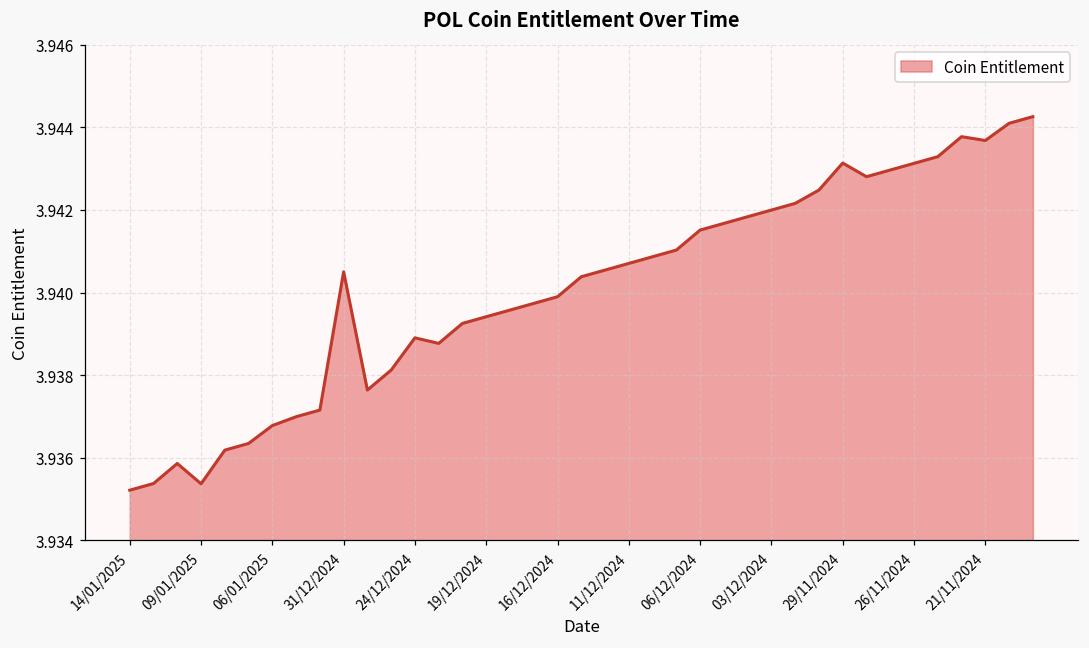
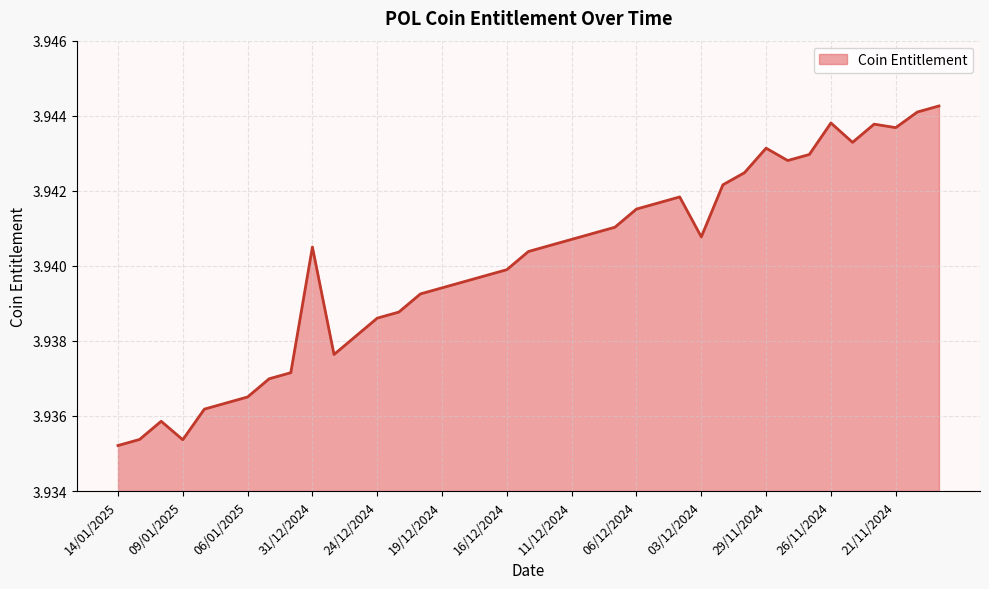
  {
    "14/01/2025": 3.9352,
    "09/01/2025": 3.9354,
-   "06/01/2025": 3.9368,
+   "06/01/2025": 3.9365,
    "31/12/2024": 3.9405,
-   "24/12/2024": 3.9389,
+   "24/12/2024": 3.9386,
    "19/12/2024": 3.9394,
    "16/12/2024": 3.9399,
    "11/12/2024": 3.9407,
    "06/12/2024": 3.9415,
-   "03/12/2024": 3.9420,
+   "03/12/2024": 3.9408,
    "29/11/2024": 3.9431,
-   "26/11/2024": 3.9431,
+   "26/11/2024": 3.9438,
    "21/11/2024": 3.9437
  }
